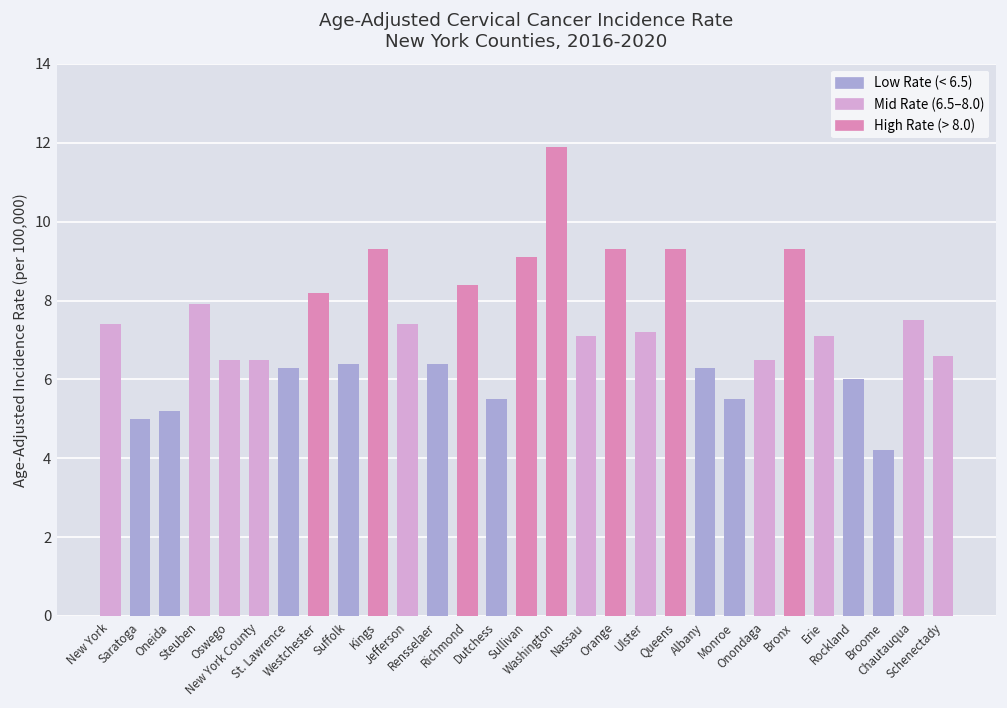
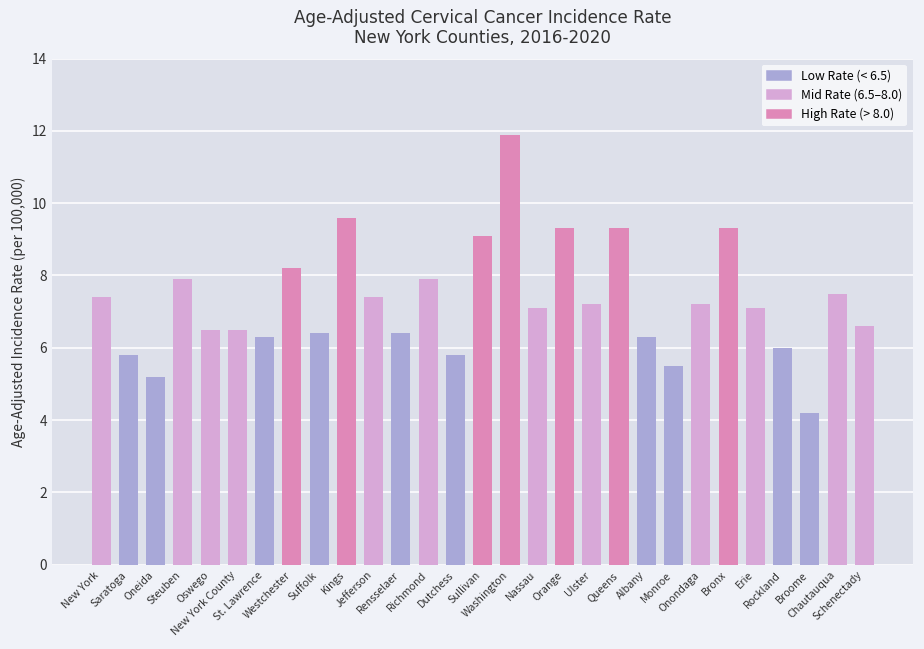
  {
    "New York": 7.4,
-   "Saratoga": 5.0,
+   "Saratoga": 5.8,
    "Oneida": 5.2,
    "Steuben": 7.9,
    "Oswego": 6.5,
    "New York County": 6.5,
    "St. Lawrence": 6.3,
    "Westchester": 8.2,
    "Suffolk": 6.4,
-   "Kings": 9.3,
+   "Kings": 9.6,
    "Jefferson": 7.4,
    "Rensselaer": 6.4,
-   "Richmond": 8.4,
-   "Dutchess": 5.5,
+   "Richmond": 7.9,
+   "Dutchess": 5.8,
    "Sullivan": 9.1,
    "Washington": 11.9,
    "Nassau": 7.1,
    "Orange": 9.3,
    "Ulster": 7.2,
    "Queens": 9.3,
    "Albany": 6.3,
    "Monroe": 5.5,
-   "Onondaga": 6.5,
+   "Onondaga": 7.2,
    "Bronx": 9.3,
    "Erie": 7.1,
    "Rockland": 6.0,
    "Broome": 4.2,
    "Chautauqua": 7.5,
    "Schenectady": 6.6
  }
